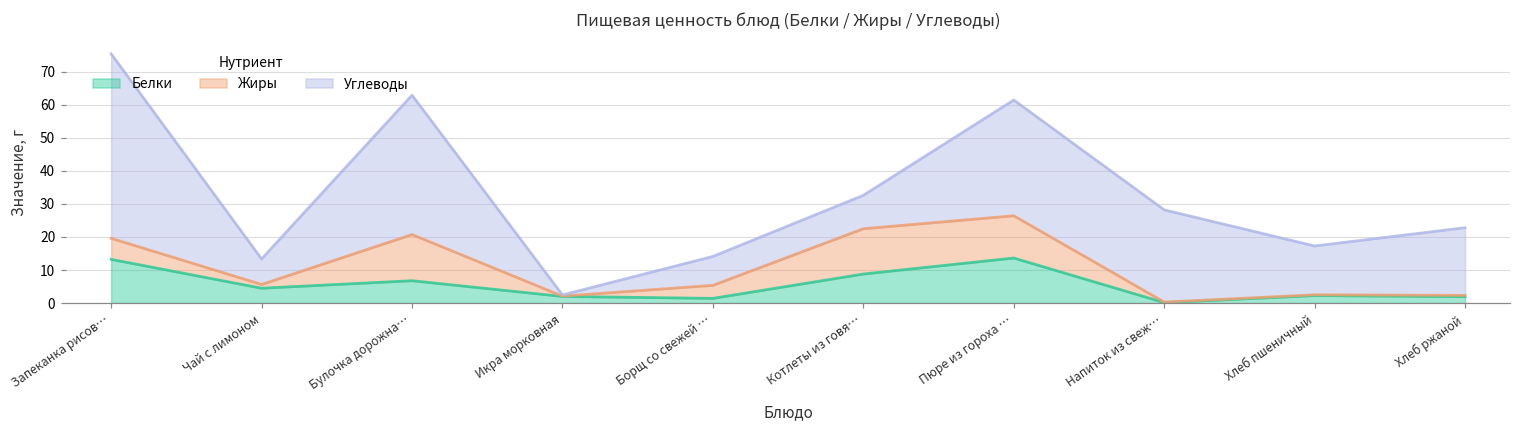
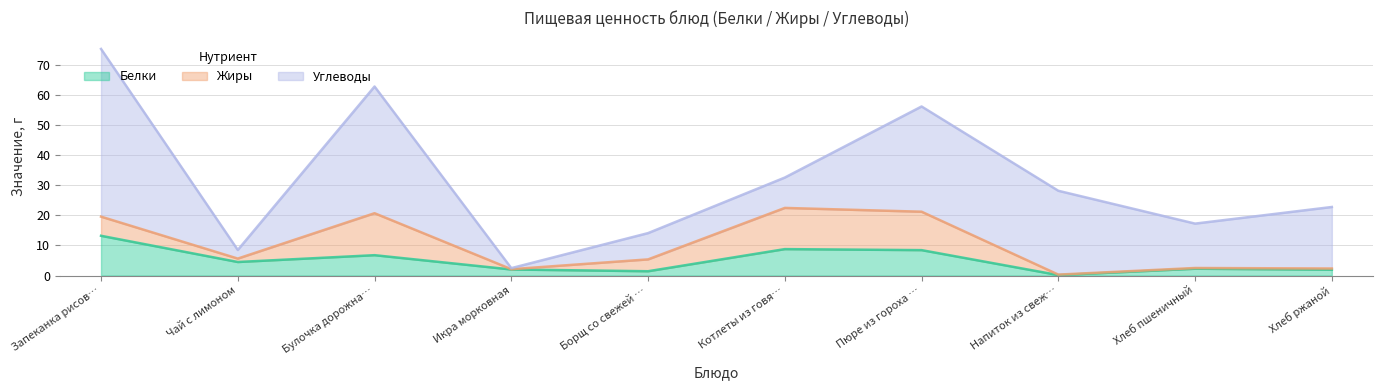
  {
    "Белки": {
      "Запеканка рисов…": 13,
      "Чай с лимоном": 5,
      "Булочка дорожна…": 7,
      "Борщ со свежей …": 1,
      "Котлеты из говя…": 9,
-     "Пюре из гороха …": 14
+     "Пюре из гороха …": 8
    },
    "Жиры": {
      "Запеканка рисов…": 6,
      "Чай с лимоном": 1,
      "Булочка дорожна…": 14,
      "Борщ со свежей …": 4,
      "Котлеты из говя…": 14,
      "Пюре из гороха …": 13
    },
    "Углеводы": {
      "Запеканка рисов…": 56,
-     "Чай с лимоном": 8,
+     "Чай с лимоном": 3,
      "Булочка дорожна…": 42,
      "Борщ со свежей …": 9,
      "Котлеты из говя…": 10,
      "Пюре из гороха …": 35,
      "Напиток из свеж…": 28,
      "Хлеб пшеничный": 15,
      "Хлеб ржаной": 20
    }
  }
